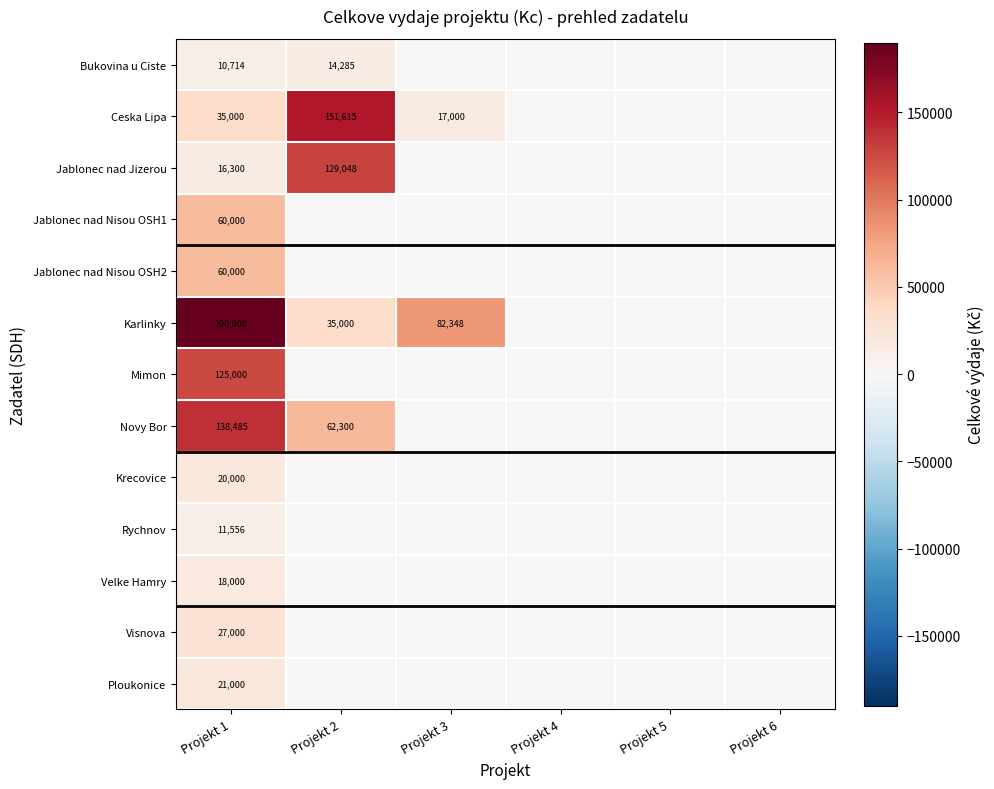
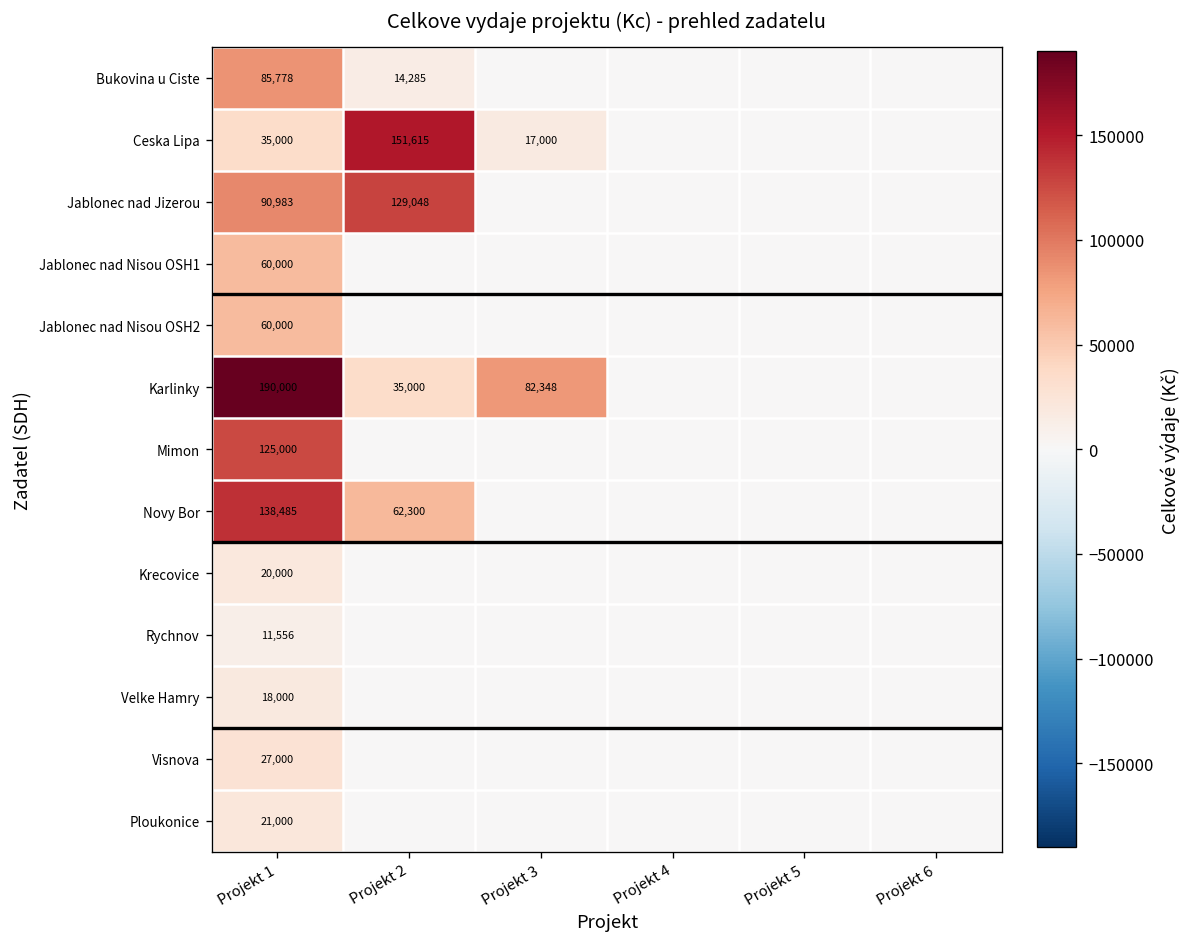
  {
    "Bukovina u Ciste": {
-     "Projekt 1": "10,714",
+     "Projekt 1": "85,778",
      "Projekt 2": "14,285"
    },
    "Ceska Lipa": {
      "Projekt 1": "35,000",
      "Projekt 2": "151,615",
      "Projekt 3": "17,000"
    },
    "Jablonec nad Jizerou": {
-     "Projekt 1": "16,300",
+     "Projekt 1": "90,983",
      "Projekt 2": "129,048"
    },
    "Jablonec nad Nisou OSH1": {
      "Projekt 1": "60,000"
    },
    "Jablonec nad Nisou OSH2": {
      "Projekt 1": "60,000"
    },
    "Karlinky": {
      "Projekt 1": "190,000",
      "Projekt 2": "35,000",
      "Projekt 3": "82,348"
    },
    "Mimon": {
      "Projekt 1": "125,000"
    },
    "Novy Bor": {
      "Projekt 1": "138,485",
      "Projekt 2": "62,300"
    },
    "Krecovice": {
      "Projekt 1": "20,000"
    },
    "Rychnov": {
      "Projekt 1": "11,556"
    },
    "Velke Hamry": {
      "Projekt 1": "18,000"
    },
    "Visnova": {
      "Projekt 1": "27,000"
    },
    "Ploukonice": {
      "Projekt 1": "21,000"
    }
  }
